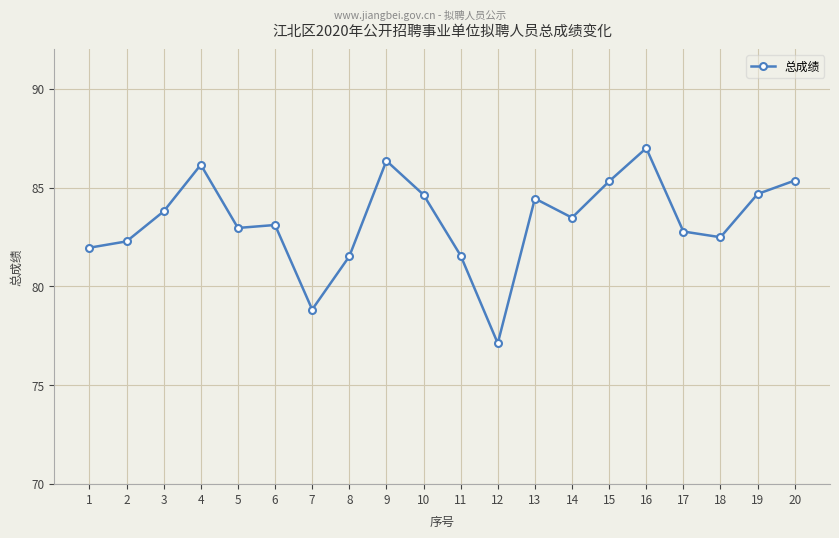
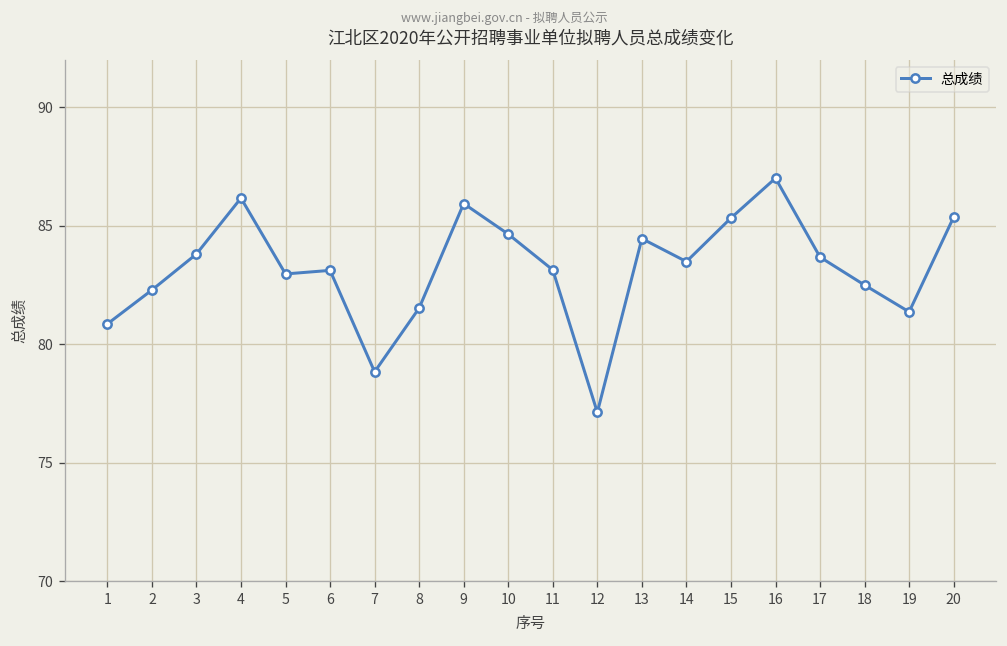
  {
-   "1": 82.0,
+   "1": 80.9,
    "2": 82.3,
    "3": 83.8,
    "4": 86.2,
    "5": 83.0,
    "6": 83.1,
    "7": 78.8,
    "8": 81.5,
-   "9": 86.4,
+   "9": 85.9,
    "10": 84.6,
-   "11": 81.6,
+   "11": 83.1,
    "12": 77.1,
    "13": 84.5,
    "14": 83.5,
    "15": 85.3,
    "16": 87.0,
-   "17": 82.8,
+   "17": 83.7,
    "18": 82.5,
-   "19": 84.7,
+   "19": 81.4,
    "20": 85.4
  }
